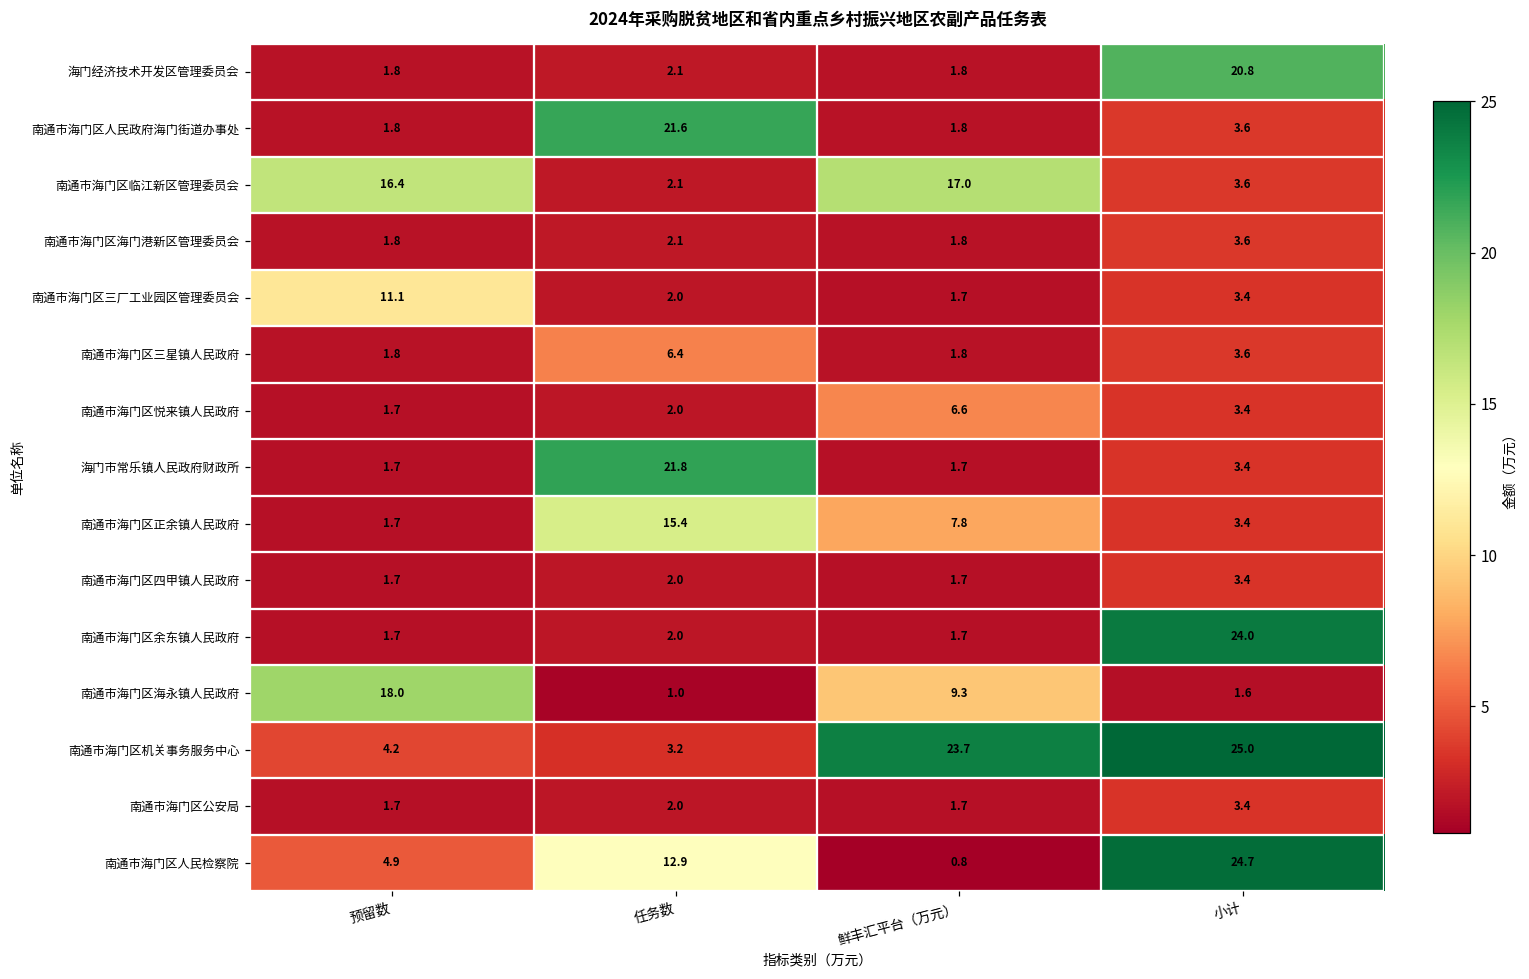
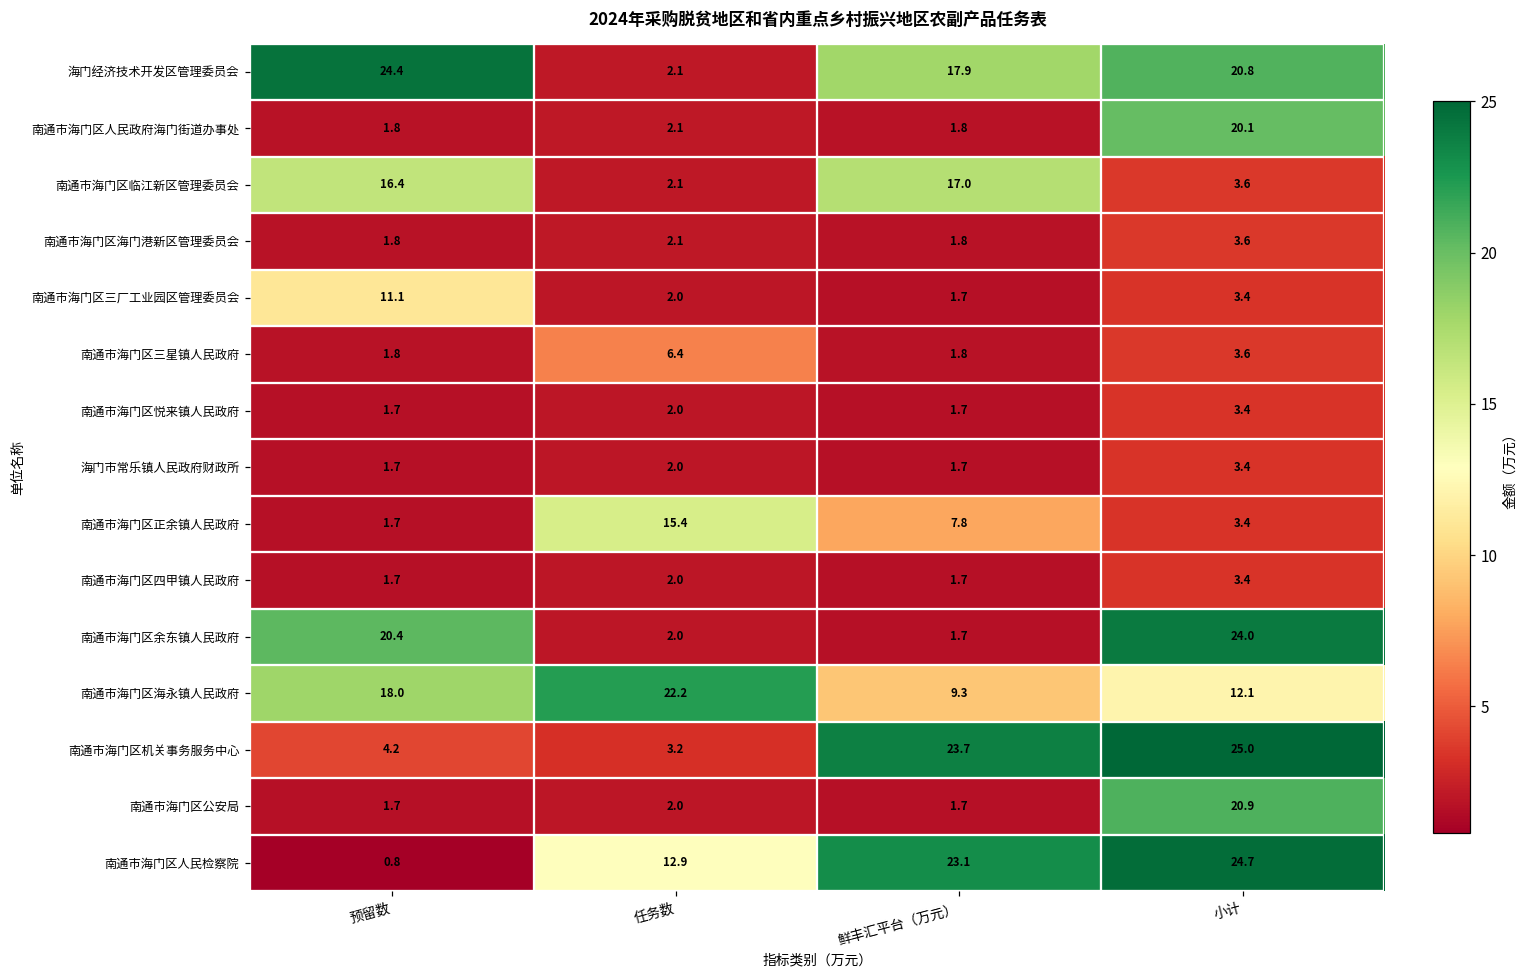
  {
    "海门经济技术开发区管理委员会": {
-     "预留数": 1.8,
+     "预留数": 24.4,
      "任务数": 2.1,
-     "鲜丰汇平台（万元）": 1.8,
+     "鲜丰汇平台（万元）": 17.9,
      "小计": 20.8
    },
    "南通市海门区人民政府海门街道办事处": {
      "预留数": 1.8,
-     "任务数": 21.6,
+     "任务数": 2.1,
      "鲜丰汇平台（万元）": 1.8,
-     "小计": 3.6
+     "小计": 20.1
    },
    "南通市海门区临江新区管理委员会": {
      "预留数": 16.4,
      "任务数": 2.1,
      "鲜丰汇平台（万元）": 17.0,
      "小计": 3.6
    },
    "南通市海门区海门港新区管理委员会": {
      "预留数": 1.8,
      "任务数": 2.1,
      "鲜丰汇平台（万元）": 1.8,
      "小计": 3.6
    },
    "南通市海门区三厂工业园区管理委员会": {
      "预留数": 11.1,
      "任务数": 2.0,
      "鲜丰汇平台（万元）": 1.7,
      "小计": 3.4
    },
    "南通市海门区三星镇人民政府": {
      "预留数": 1.8,
      "任务数": 6.4,
      "鲜丰汇平台（万元）": 1.8,
      "小计": 3.6
    },
    "南通市海门区悦来镇人民政府": {
      "预留数": 1.7,
      "任务数": 2.0,
-     "鲜丰汇平台（万元）": 6.6,
+     "鲜丰汇平台（万元）": 1.7,
      "小计": 3.4
    },
    "海门市常乐镇人民政府财政所": {
      "预留数": 1.7,
-     "任务数": 21.8,
+     "任务数": 2.0,
      "鲜丰汇平台（万元）": 1.7,
      "小计": 3.4
    },
    "南通市海门区正余镇人民政府": {
      "预留数": 1.7,
      "任务数": 15.4,
      "鲜丰汇平台（万元）": 7.8,
      "小计": 3.4
    },
    "南通市海门区四甲镇人民政府": {
      "预留数": 1.7,
      "任务数": 2.0,
      "鲜丰汇平台（万元）": 1.7,
      "小计": 3.4
    },
    "南通市海门区余东镇人民政府": {
-     "预留数": 1.7,
+     "预留数": 20.4,
      "任务数": 2.0,
      "鲜丰汇平台（万元）": 1.7,
      "小计": 24.0
    },
    "南通市海门区海永镇人民政府": {
      "预留数": 18.0,
-     "任务数": 1.0,
+     "任务数": 22.2,
      "鲜丰汇平台（万元）": 9.3,
-     "小计": 1.6
+     "小计": 12.1
    },
    "南通市海门区机关事务服务中心": {
      "预留数": 4.2,
      "任务数": 3.2,
      "鲜丰汇平台（万元）": 23.7,
      "小计": 25.0
    },
    "南通市海门区公安局": {
      "预留数": 1.7,
      "任务数": 2.0,
      "鲜丰汇平台（万元）": 1.7,
-     "小计": 3.4
+     "小计": 20.9
    },
    "南通市海门区人民检察院": {
-     "预留数": 4.9,
+     "预留数": 0.8,
      "任务数": 12.9,
-     "鲜丰汇平台（万元）": 0.8,
+     "鲜丰汇平台（万元）": 23.1,
      "小计": 24.7
    }
  }
